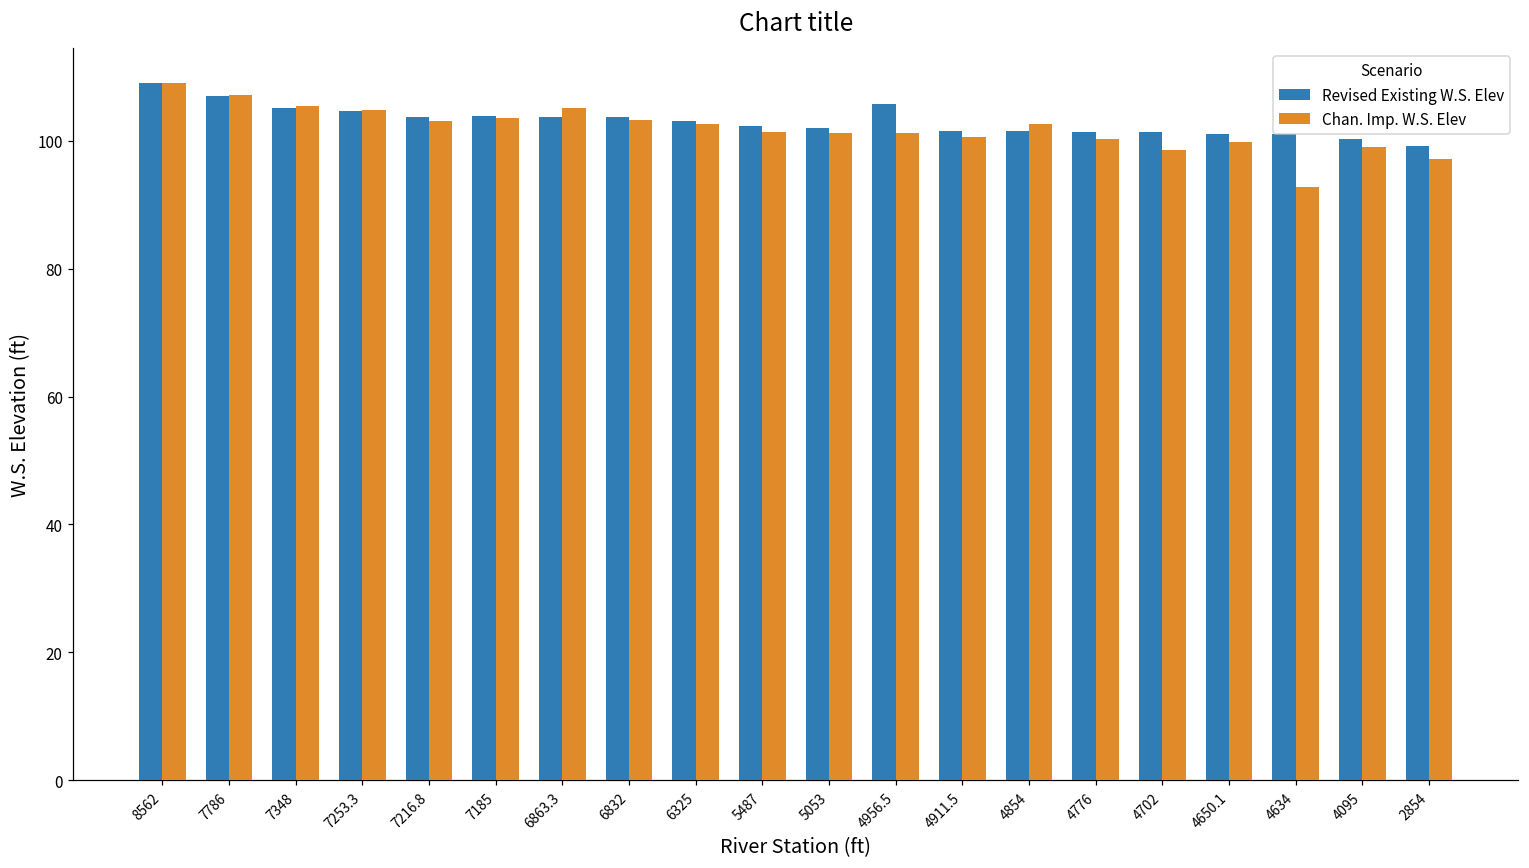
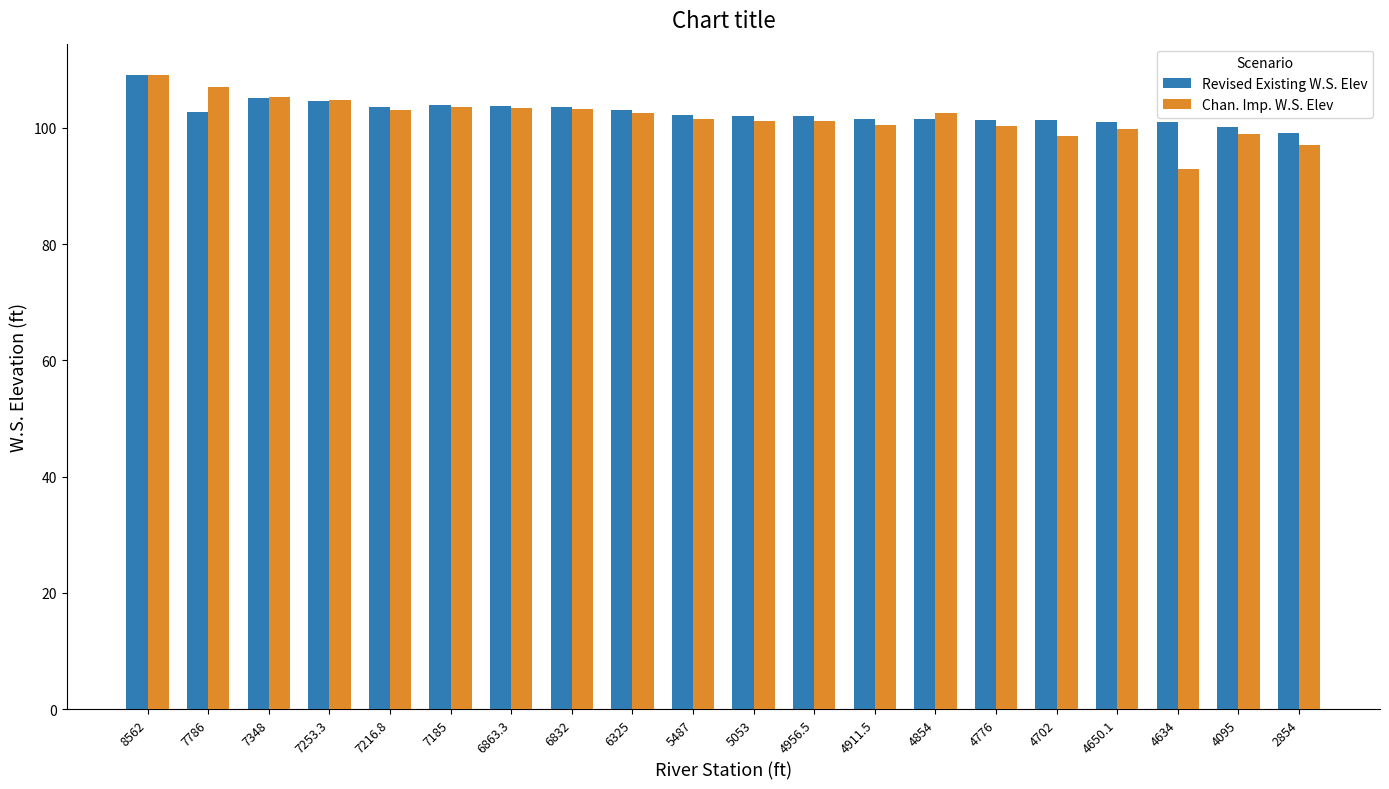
  {
    "Revised Existing W.S. Elev": {
      "8562": 109,
-     "7786": 107,
+     "7786": 103,
      "7348": 105,
      "7253.3": 105,
      "7216.8": 104,
      "7185": 104,
      "6863.3": 104,
      "6832": 104,
      "6325": 103,
      "5487": 102,
      "5053": 102,
-     "4956.5": 106,
+     "4956.5": 102,
      "4911.5": 102,
      "4854": 102,
      "4776": 101,
      "4702": 101,
      "4650.1": 101,
      "4634": 101,
      "4095": 100,
      "2854": 99
    },
    "Chan. Imp. W.S. Elev": {
      "8562": 109,
      "7786": 107,
      "7348": 105,
      "7253.3": 105,
      "7216.8": 103,
      "7185": 104,
-     "6863.3": 105,
+     "6863.3": 103,
      "6832": 103,
      "6325": 103,
      "5487": 101,
      "5053": 101,
      "4956.5": 101,
      "4911.5": 101,
      "4854": 103,
      "4776": 100,
      "4702": 99,
      "4650.1": 100,
      "4634": 93,
      "4095": 99,
      "2854": 97
    }
  }
